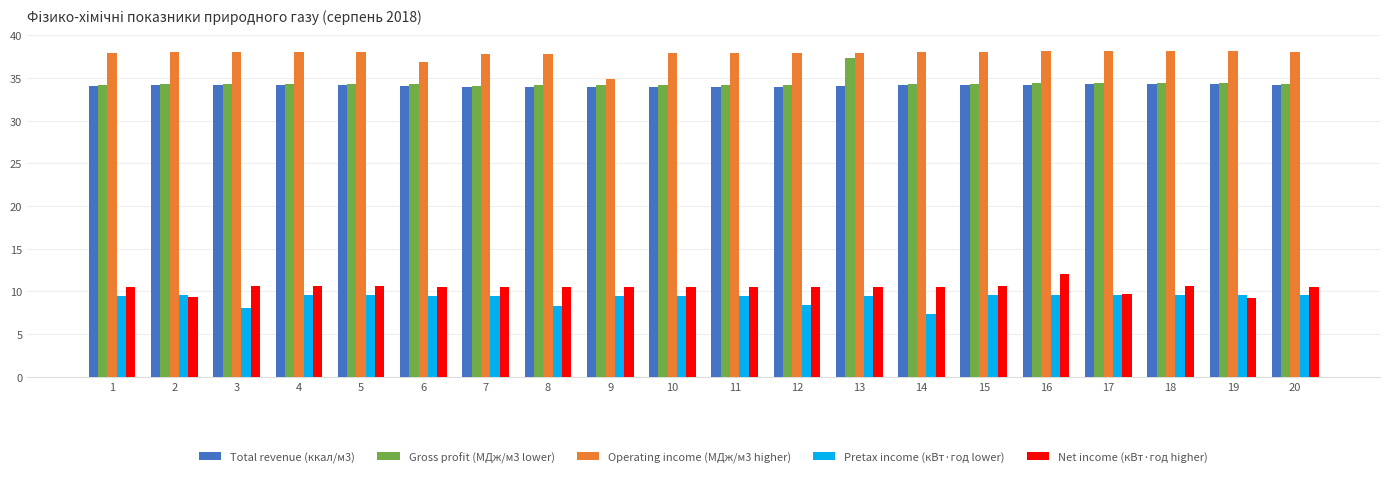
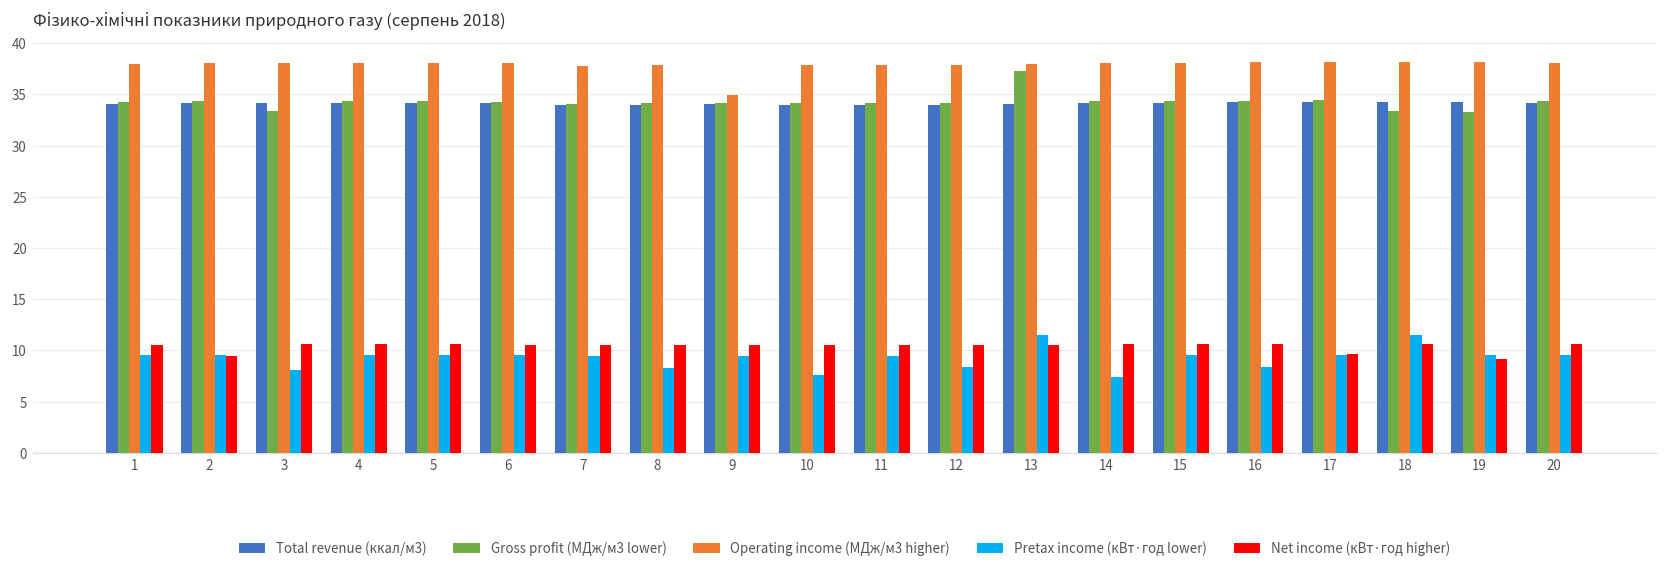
  {
    "Total revenue (ккал/м3)": {
      "1": 34,
      "2": 34,
      "3": 34,
      "4": 34,
      "5": 34,
      "6": 34,
      "7": 34,
      "8": 34,
      "9": 34,
      "10": 34,
      "11": 34,
      "12": 34,
      "13": 34,
      "14": 34,
      "15": 34,
      "16": 34,
      "17": 34,
      "18": 34,
      "19": 34,
      "20": 34
    },
    "Gross profit (МДж/м3 lower)": {
      "1": 34,
      "2": 34,
-     "3": 34,
+     "3": 33,
      "4": 34,
      "5": 34,
      "6": 34,
      "7": 34,
      "8": 34,
      "9": 34,
      "10": 34,
      "11": 34,
      "12": 34,
      "13": 37,
      "14": 34,
      "15": 34,
      "16": 34,
      "17": 34,
-     "18": 34,
-     "19": 34,
+     "18": 33,
+     "19": 33,
      "20": 34
    },
    "Operating income (МДж/м3 higher)": {
      "1": 38,
      "2": 38,
      "3": 38,
      "4": 38,
      "5": 38,
-     "6": 37,
+     "6": 38,
      "7": 38,
      "8": 38,
      "9": 35,
      "10": 38,
      "11": 38,
      "12": 38,
      "13": 38,
      "14": 38,
      "15": 38,
      "16": 38,
      "17": 38,
      "18": 38,
      "19": 38,
      "20": 38
    },
    "Pretax income (кВт·год lower)": {
      "1": 10,
      "2": 10,
      "3": 8,
      "4": 10,
      "5": 10,
      "6": 10,
      "7": 9,
      "8": 8,
      "9": 9,
-     "10": 9,
+     "10": 8,
      "11": 9,
      "12": 8,
-     "13": 10,
+     "13": 12,
      "14": 7,
      "15": 10,
-     "16": 10,
+     "16": 8,
      "17": 10,
-     "18": 10,
+     "18": 12,
      "19": 10,
      "20": 10
    },
    "Net income (кВт·год higher)": {
      "1": 11,
      "2": 9,
      "3": 11,
      "4": 11,
      "5": 11,
      "6": 11,
      "7": 11,
      "8": 11,
      "9": 11,
      "10": 11,
      "11": 11,
      "12": 11,
      "13": 11,
      "14": 11,
      "15": 11,
-     "16": 12,
+     "16": 11,
      "17": 10,
      "18": 11,
      "19": 9,
      "20": 11
    }
  }
